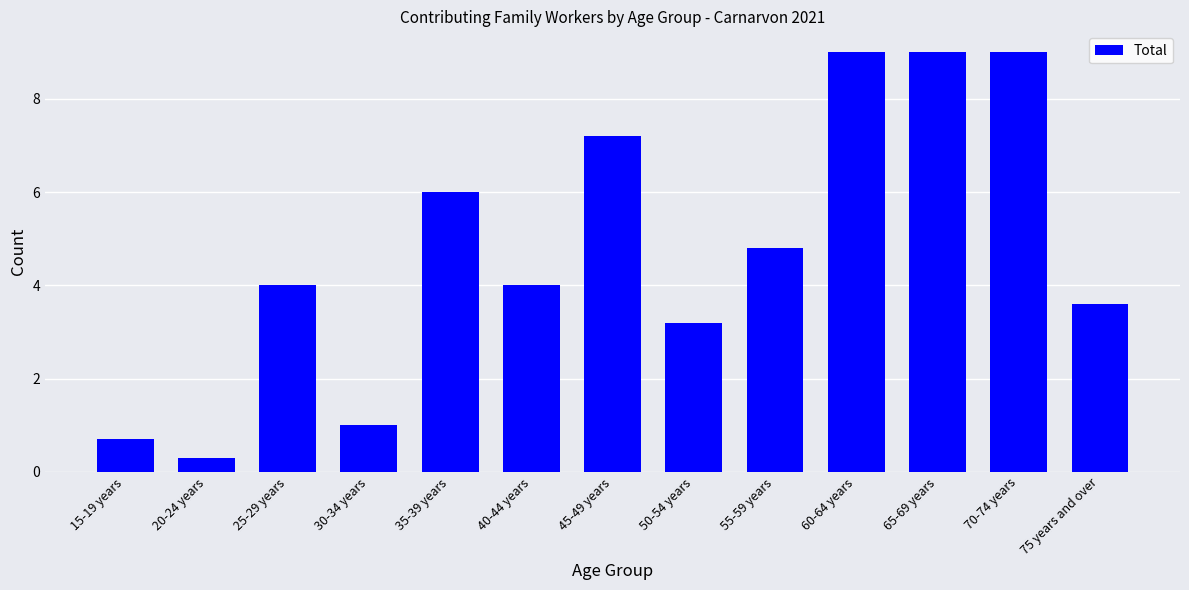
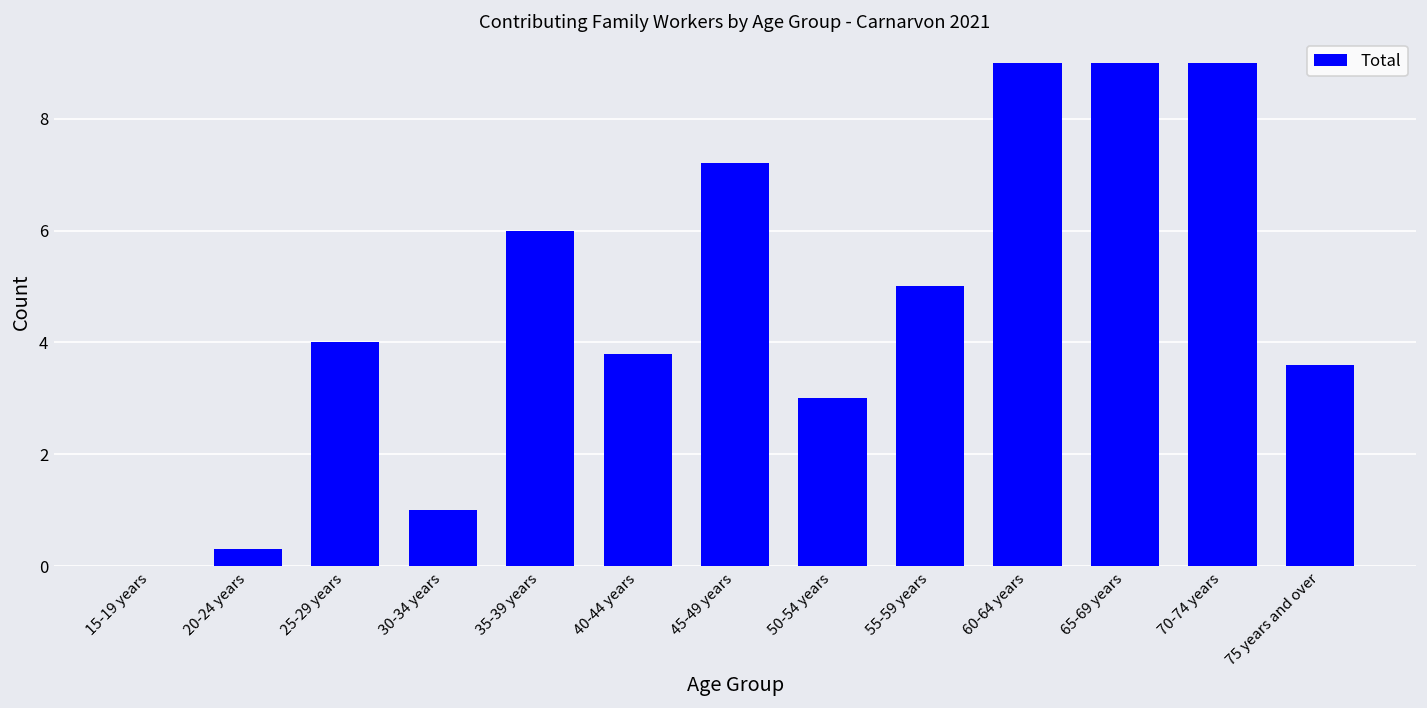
  {
-   "15-19 years": 0.7,
+   "15-19 years": 0.0,
    "20-24 years": 0.3,
    "25-29 years": 4.0,
    "30-34 years": 1.0,
    "35-39 years": 6.0,
-   "40-44 years": 4.0,
+   "40-44 years": 3.8,
    "45-49 years": 7.2,
-   "50-54 years": 3.2,
-   "55-59 years": 4.8,
+   "50-54 years": 3.0,
+   "55-59 years": 5.0,
    "60-64 years": 9.0,
    "65-69 years": 9.0,
    "70-74 years": 9.0,
    "75 years and over": 3.6
  }
